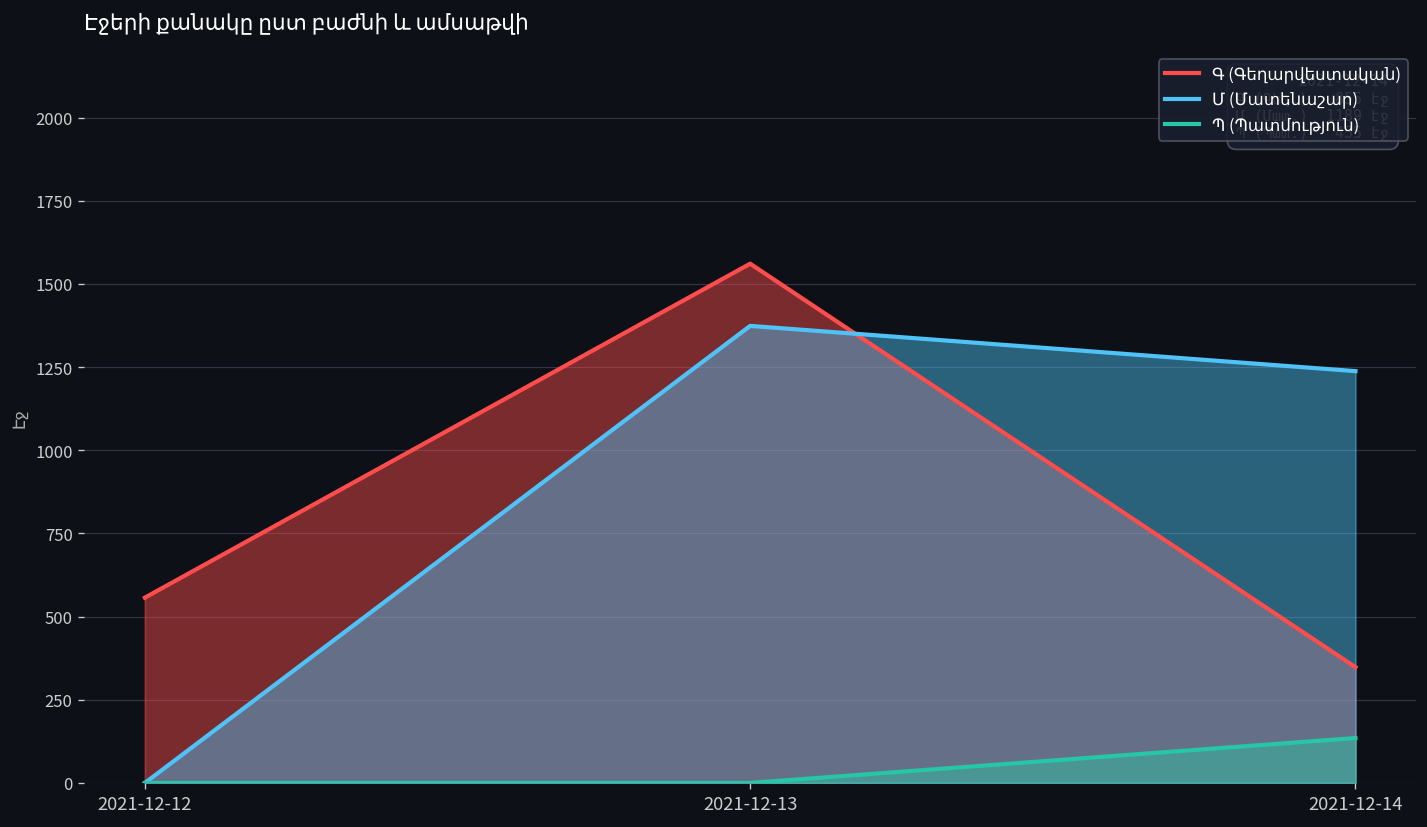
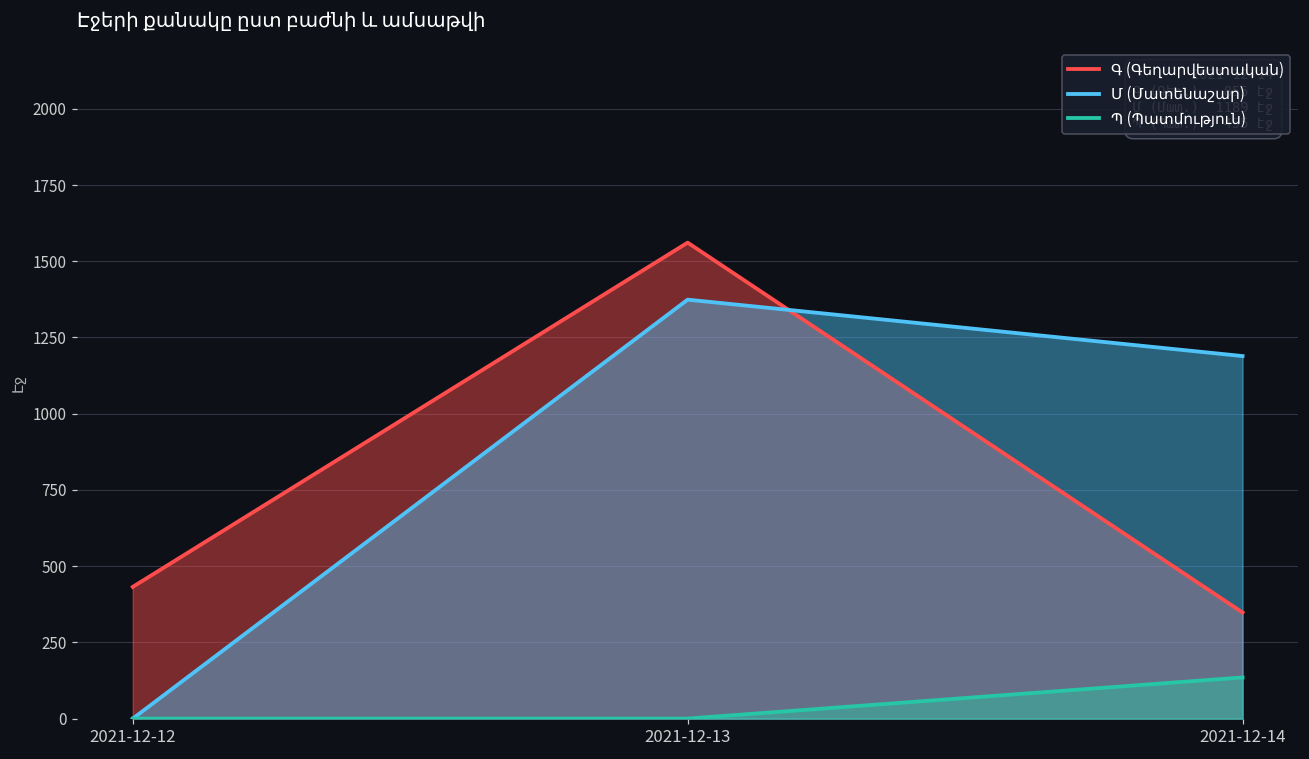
  {
    "Գ (Գեղարվեստական)": {
-     "2021-12-12": 560,
+     "2021-12-12": 430,
      "2021-12-13": 1560,
      "2021-12-14": 350
    },
    "Մ (Մատենաշար)": {
      "2021-12-13": 1370,
-     "2021-12-14": 1240
+     "2021-12-14": 1190
    },
    "Պ (Պատմություն)": {
      "2021-12-13": 0,
      "2021-12-14": 140
    }
  }
